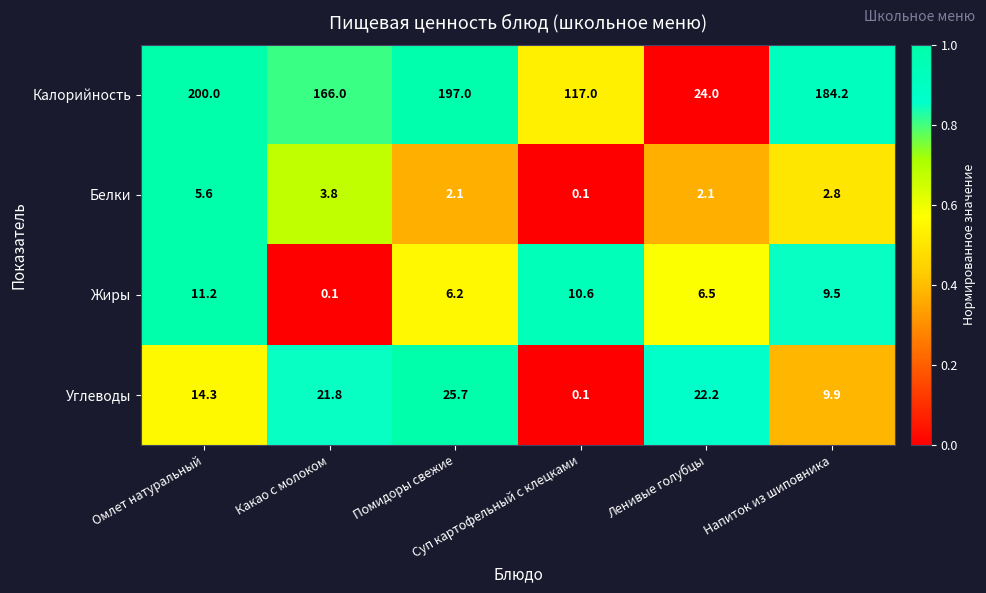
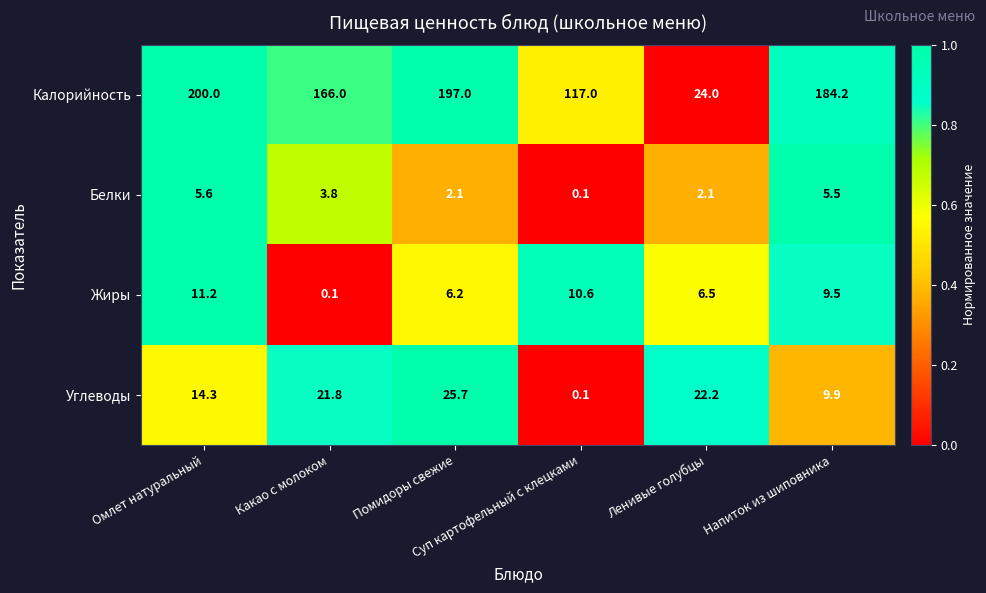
  {
    "Калорийность": {
      "Омлет натуральный": 200.0,
      "Какао с молоком": 166.0,
      "Помидоры свежие": 197.0,
      "Суп картофельный с клецками": 117.0,
      "Ленивые голубцы": 24.0,
      "Напиток из шиповника": 184.2
    },
    "Белки": {
      "Омлет натуральный": 5.6,
      "Какао с молоком": 3.8,
      "Помидоры свежие": 2.1,
      "Суп картофельный с клецками": 0.1,
      "Ленивые голубцы": 2.1,
-     "Напиток из шиповника": 2.8
+     "Напиток из шиповника": 5.5
    },
    "Жиры": {
      "Омлет натуральный": 11.2,
      "Какао с молоком": 0.1,
      "Помидоры свежие": 6.2,
      "Суп картофельный с клецками": 10.6,
      "Ленивые голубцы": 6.5,
      "Напиток из шиповника": 9.5
    },
    "Углеводы": {
      "Омлет натуральный": 14.3,
      "Какао с молоком": 21.8,
      "Помидоры свежие": 25.7,
      "Суп картофельный с клецками": 0.1,
      "Ленивые голубцы": 22.2,
      "Напиток из шиповника": 9.9
    }
  }
